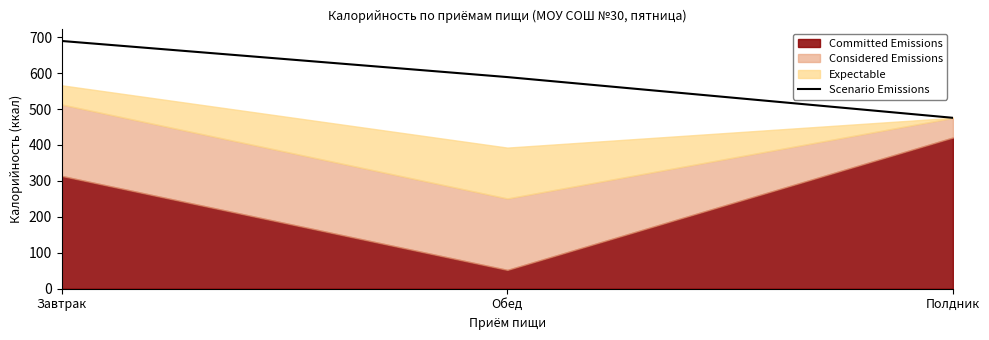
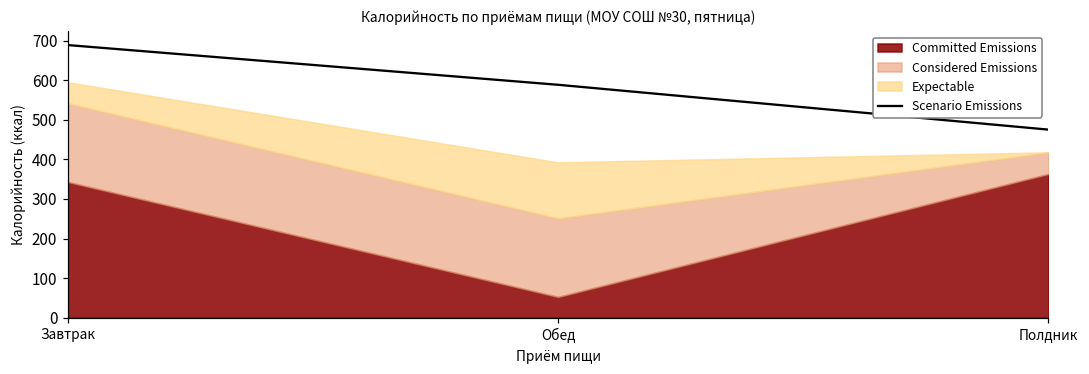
  {
    "Committed Emissions": {
-     "Завтрак": 310,
+     "Завтрак": 340,
      "Обед": 50,
-     "Полдник": 420
+     "Полдник": 360
    },
    "Scenario Emissions": {
      "Завтрак": 690,
      "Обед": 590
    }
  }
